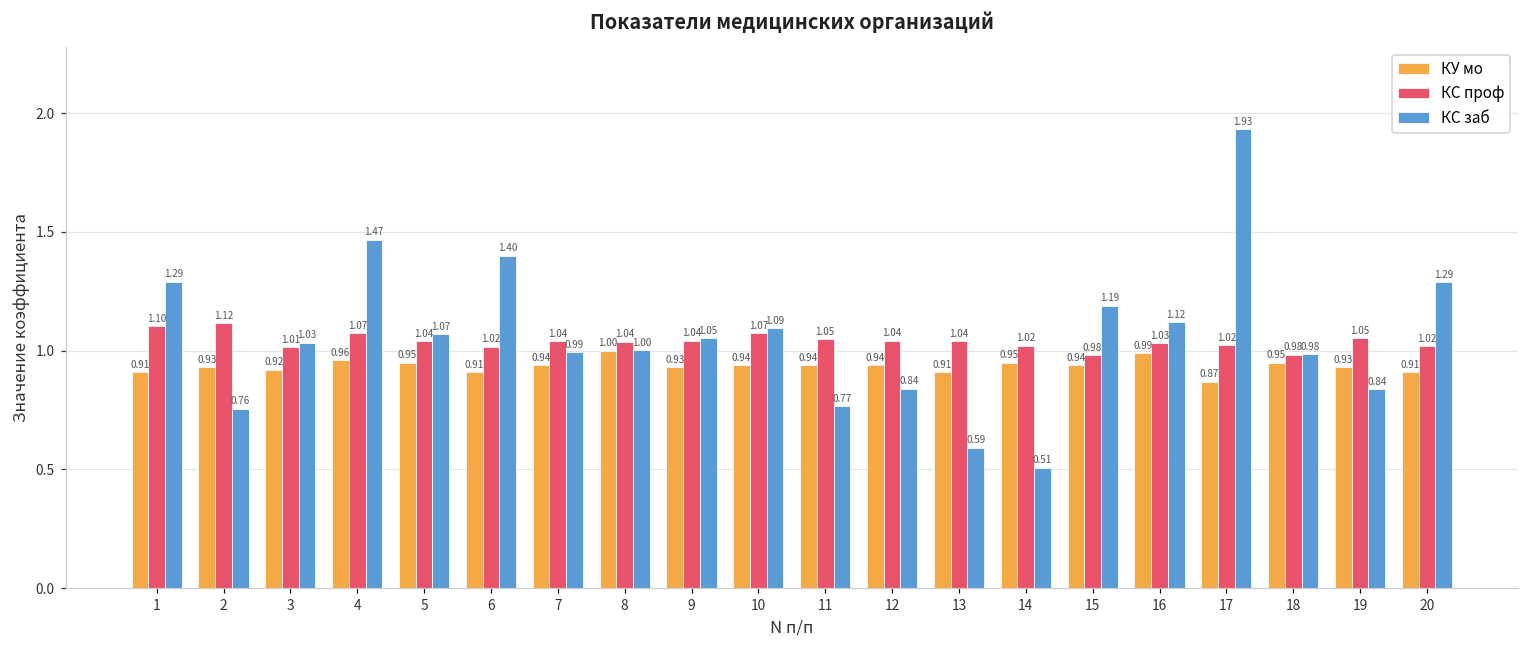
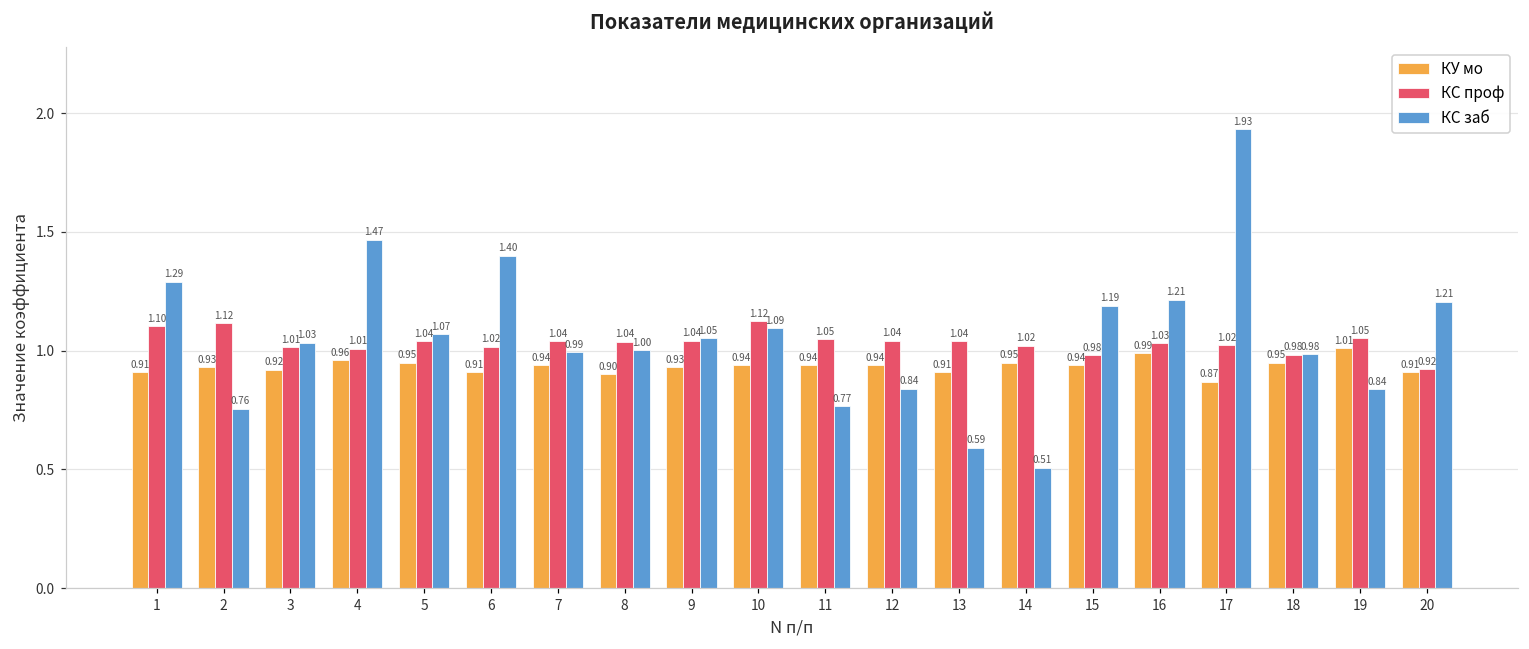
  {
    "КУ мо": {
      "1": 0.91,
      "2": 0.93,
      "3": 0.92,
      "4": 0.96,
      "5": 0.95,
      "6": 0.91,
      "7": 0.94,
-     "8": 1.00,
+     "8": 0.90,
      "9": 0.93,
      "10": 0.94,
      "11": 0.94,
      "12": 0.94,
      "13": 0.91,
      "14": 0.95,
      "15": 0.94,
      "16": 0.99,
      "17": 0.87,
      "18": 0.95,
-     "19": 0.93,
+     "19": 1.01,
      "20": 0.91
    },
    "КС проф": {
      "1": 1.10,
      "2": 1.12,
      "3": 1.01,
-     "4": 1.07,
+     "4": 1.01,
      "5": 1.04,
      "6": 1.02,
      "7": 1.04,
      "8": 1.04,
      "9": 1.04,
-     "10": 1.07,
+     "10": 1.12,
      "11": 1.05,
      "12": 1.04,
      "13": 1.04,
      "14": 1.02,
      "15": 0.98,
      "16": 1.03,
      "17": 1.02,
      "18": 0.98,
      "19": 1.05,
-     "20": 1.02
+     "20": 0.92
    },
    "КС заб": {
      "1": 1.29,
      "2": 0.76,
      "3": 1.03,
      "4": 1.47,
      "5": 1.07,
      "6": 1.40,
      "7": 0.99,
      "8": 1.00,
      "9": 1.05,
      "10": 1.09,
      "11": 0.77,
      "12": 0.84,
      "13": 0.59,
      "14": 0.51,
      "15": 1.19,
-     "16": 1.12,
+     "16": 1.21,
      "17": 1.93,
      "18": 0.98,
      "19": 0.84,
-     "20": 1.29
+     "20": 1.21
    }
  }
